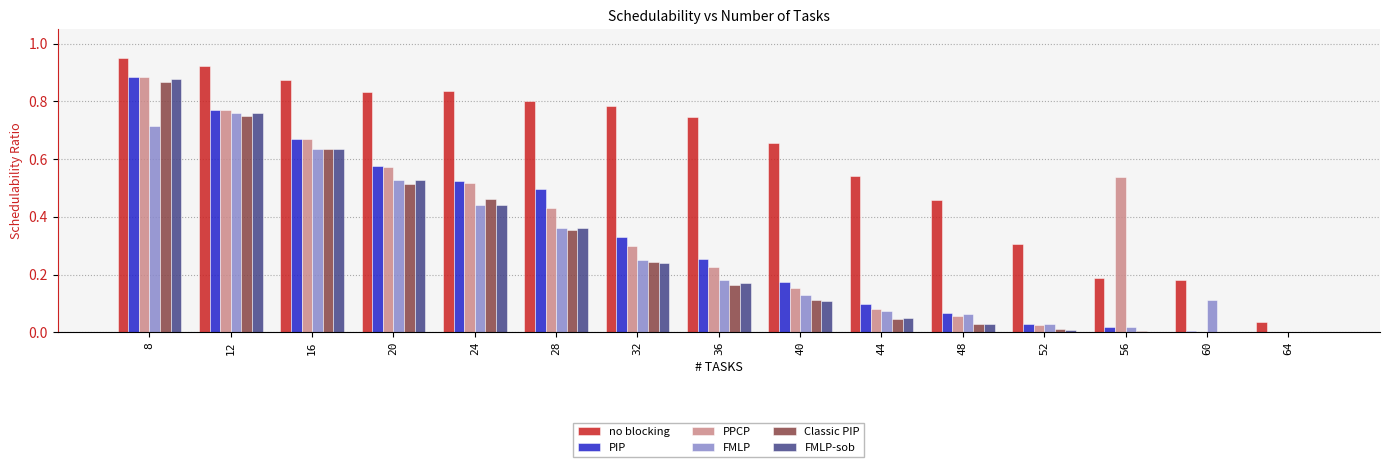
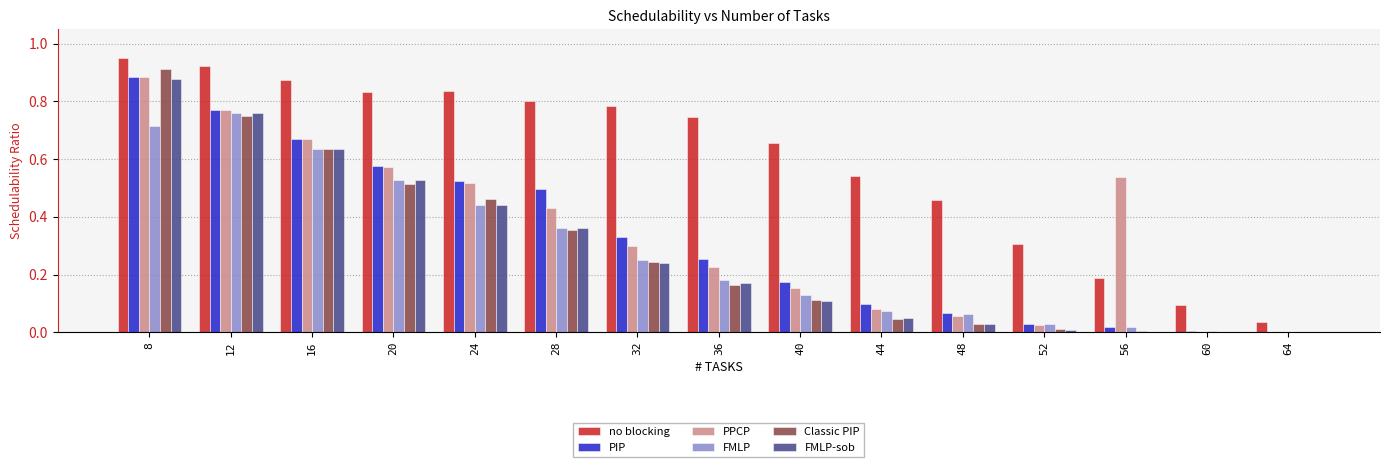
  {
    "no blocking": {
      "8": 0.95,
      "12": 0.92,
      "16": 0.87,
      "20": 0.83,
      "24": 0.84,
      "28": 0.80,
      "32": 0.78,
      "36": 0.75,
      "40": 0.65,
      "44": 0.54,
      "48": 0.46,
      "52": 0.31,
      "56": 0.19,
-     "60": 0.18,
+     "60": 0.09,
      "64": 0.04
    },
    "PIP": {
      "8": 0.89,
      "12": 0.77,
      "16": 0.67,
      "20": 0.58,
      "24": 0.52,
      "28": 0.50,
      "32": 0.33,
      "36": 0.26,
      "40": 0.17,
      "44": 0.10,
      "48": 0.07,
      "52": 0.03,
      "56": 0.02,
      "64": 0.00
    },
    "PPCP": {
      "8": 0.89,
      "12": 0.77,
      "16": 0.67,
      "20": 0.57,
      "24": 0.52,
      "28": 0.43,
      "32": 0.30,
      "36": 0.23,
      "40": 0.15,
      "44": 0.08,
      "48": 0.05,
      "52": 0.03,
      "56": 0.54,
      "64": 0.00
    },
    "FMLP": {
      "8": 0.72,
      "12": 0.76,
      "16": 0.64,
      "20": 0.53,
      "24": 0.44,
      "28": 0.36,
      "32": 0.25,
      "36": 0.18,
      "40": 0.13,
      "44": 0.07,
      "48": 0.06,
      "52": 0.03,
      "56": 0.02,
-     "60": 0.11,
+     "60": 0.00,
      "64": 0.00
    },
    "Classic PIP": {
-     "8": 0.87,
+     "8": 0.91,
      "12": 0.75,
      "16": 0.63,
      "20": 0.51,
      "24": 0.46,
      "28": 0.36,
      "32": 0.24,
      "36": 0.16,
      "40": 0.11,
      "44": 0.05,
      "48": 0.03,
      "52": 0.01,
      "60": 0.00,
      "64": 0.00
    },
    "FMLP-sob": {
      "8": 0.88,
      "12": 0.76,
      "16": 0.64,
      "20": 0.53,
      "24": 0.44,
      "28": 0.36,
      "32": 0.24,
      "36": 0.17,
      "40": 0.11,
      "44": 0.05,
      "48": 0.03,
      "52": 0.01,
      "64": 0.00
    }
  }
